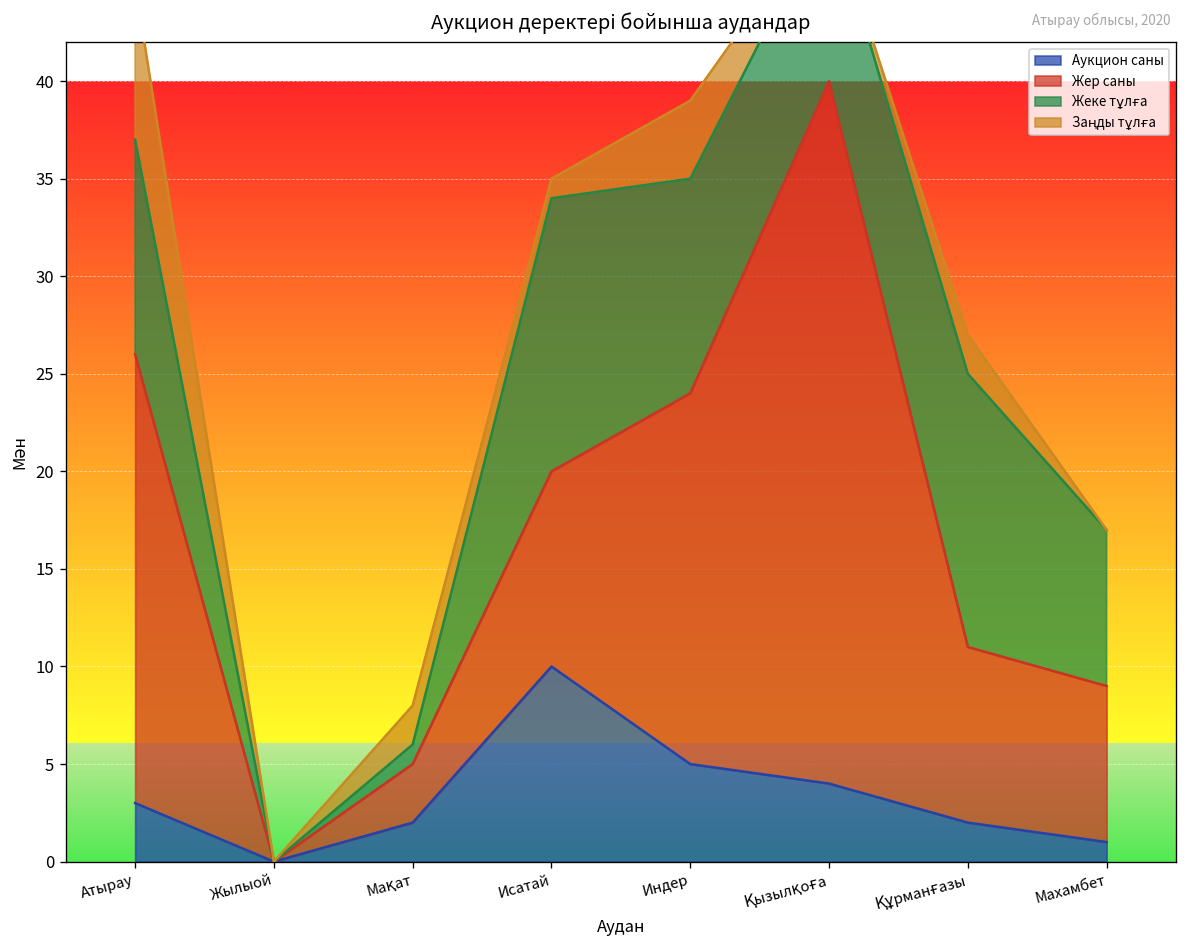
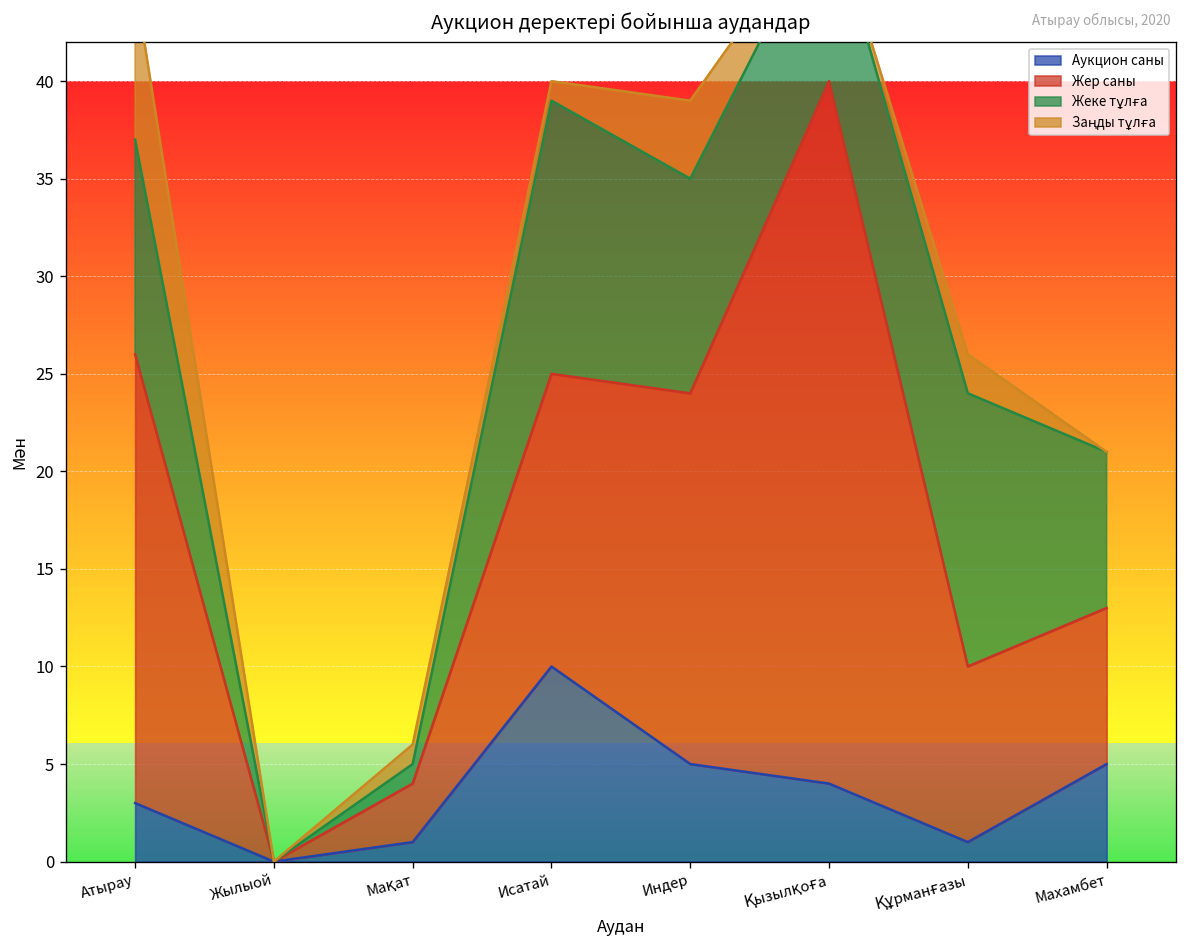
  {
    "Аукцион саны": {
      "Атырау": 3,
-     "Мақат": 2,
+     "Мақат": 1,
      "Исатай": 10,
      "Индер": 5,
      "Қызылқоға": 4,
-     "Құрманғазы": 2,
-     "Махамбет": 1
+     "Құрманғазы": 1,
+     "Махамбет": 5
    },
    "Жер саны": {
      "Атырау": 23,
      "Мақат": 3,
-     "Исатай": 10,
+     "Исатай": 15,
      "Индер": 19,
      "Қызылқоға": 36,
      "Құрманғазы": 9,
      "Махамбет": 8
    },
    "Жеке тұлға": {
      "Атырау": 11,
      "Мақат": 1,
      "Исатай": 14,
      "Индер": 11,
      "Құрманғазы": 14
    },
    "Заңды тұлға": {
-     "Мақат": 2,
+     "Мақат": 1,
      "Исатай": 1,
      "Индер": 4,
      "Құрманғазы": 2
    }
  }
